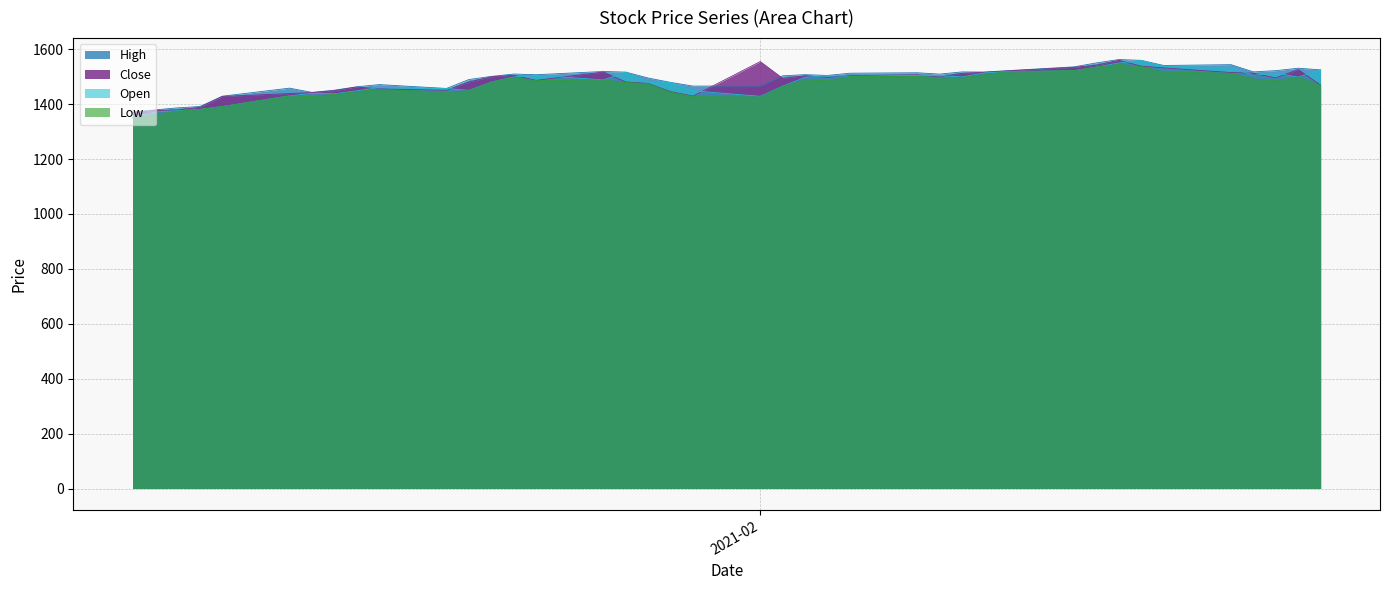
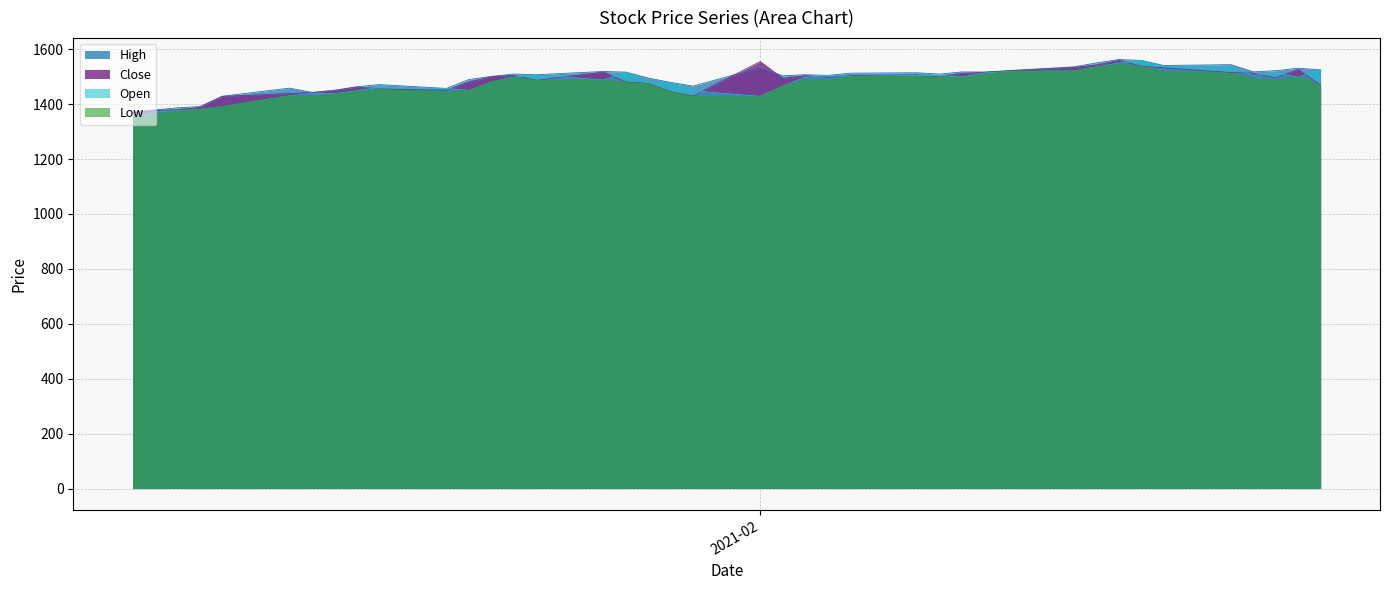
  {
    "High": {
-     "2021-02": 1470
+     "2021-02": 1530
    },
    "Close": {
      "2021-02": 1560
    }
  }
